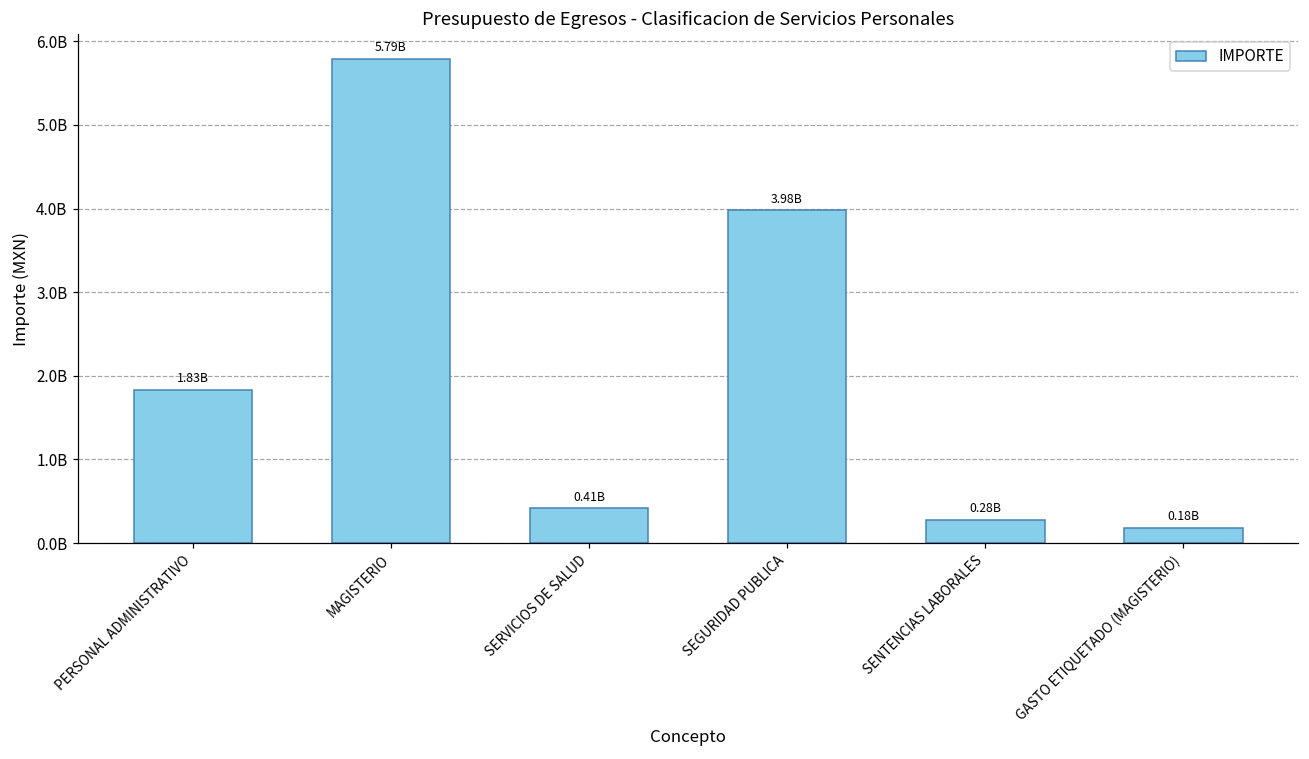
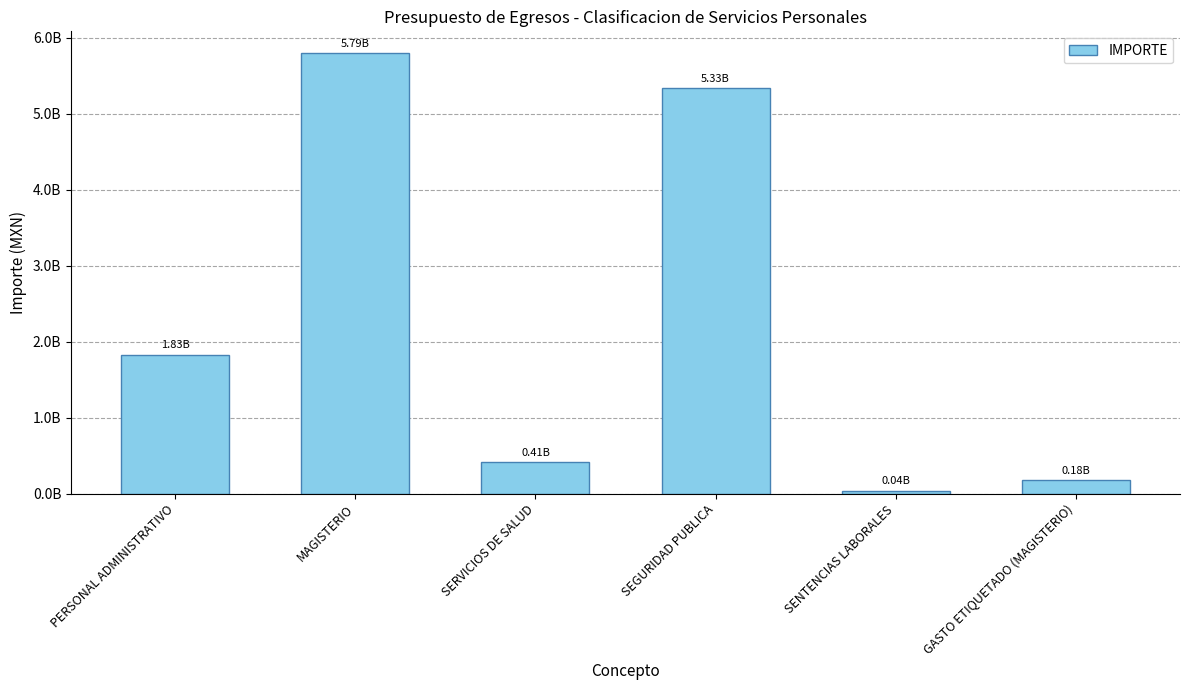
  {
    "PERSONAL ADMINISTRATIVO": "1.83B",
    "MAGISTERIO": "5.79B",
    "SERVICIOS DE SALUD": "0.41B",
-   "SEGURIDAD PUBLICA": "3.98B",
-   "SENTENCIAS LABORALES": "0.28B",
+   "SEGURIDAD PUBLICA": "5.33B",
+   "SENTENCIAS LABORALES": "0.04B",
    "GASTO ETIQUETADO (MAGISTERIO)": "0.18B"
  }
